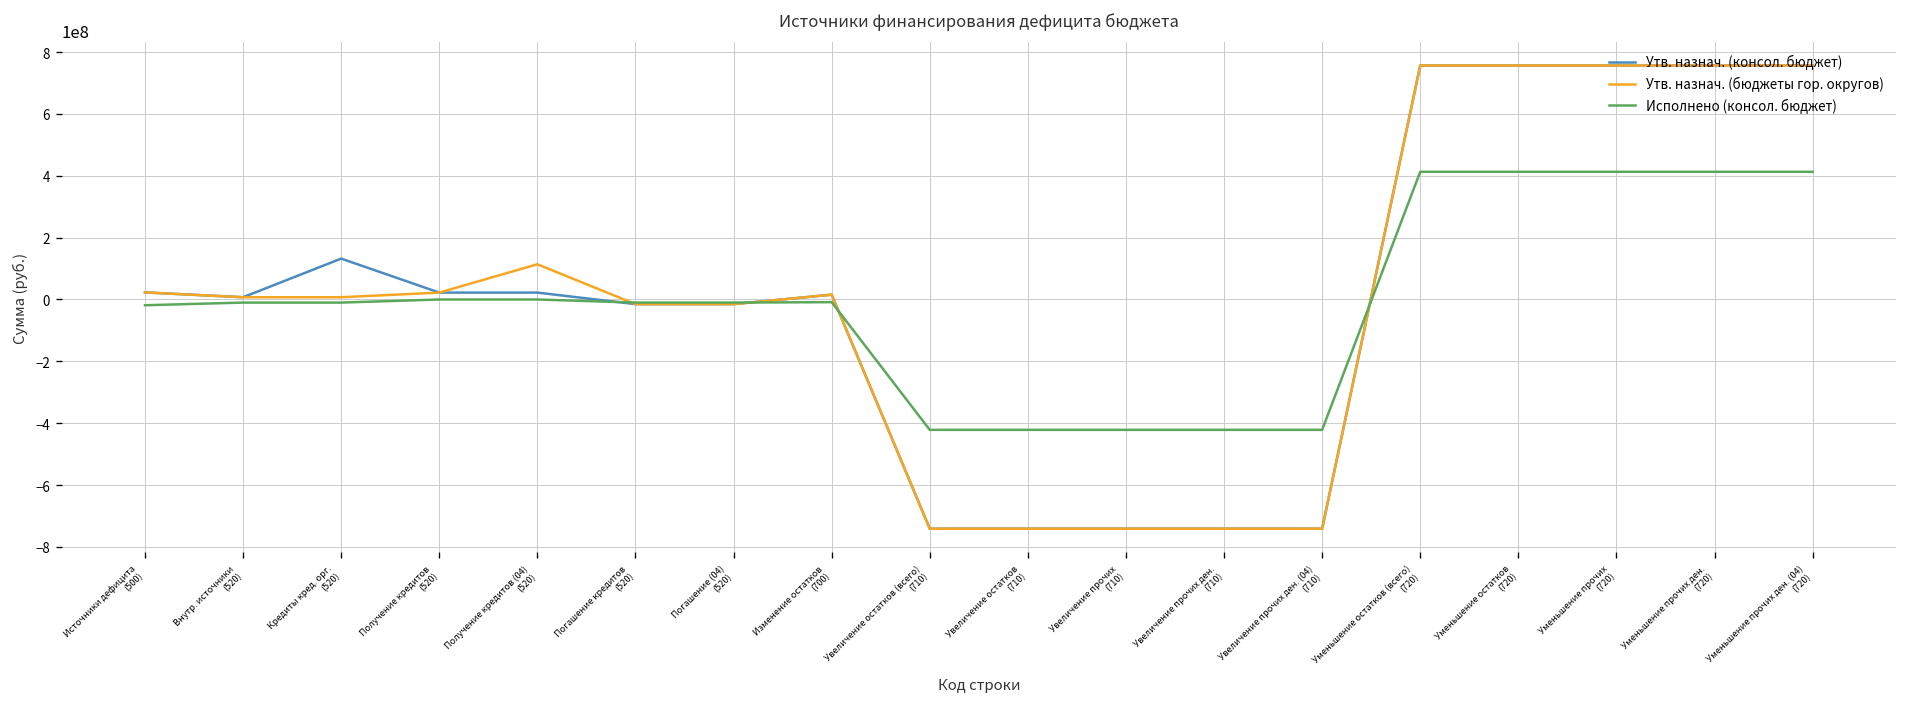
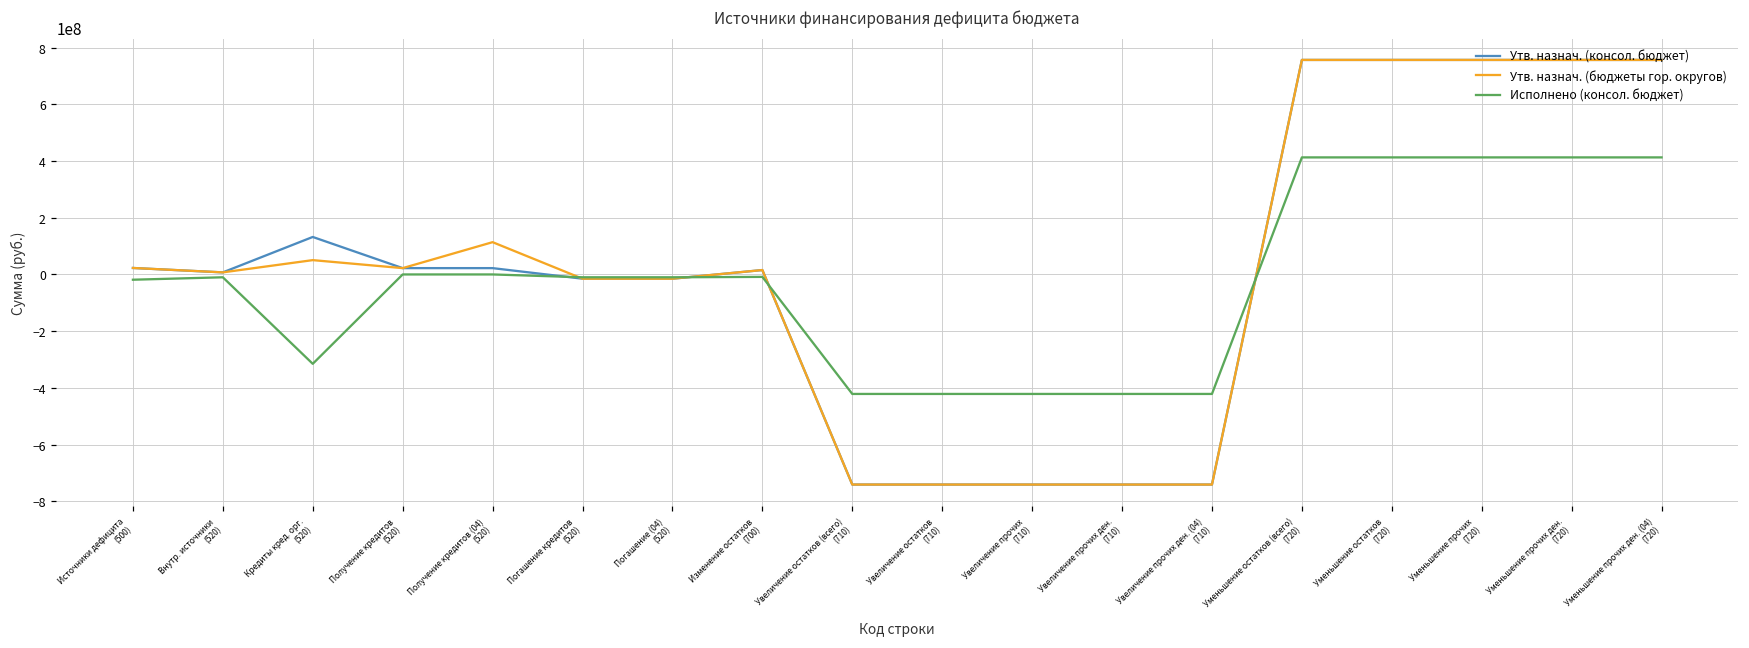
  {
    "Утв. назнач. (консол. бюджет)": {
      "Кредиты кред. орг. (520)": 130000000,
      "Получение кредитов (04) (520)": 20000000
    },
    "Утв. назнач. (бюджеты гор. округов)": {
-     "Кредиты кред. орг. (520)": 10000000,
+     "Кредиты кред. орг. (520)": 50000000,
      "Получение кредитов (04) (520)": 110000000
    },
    "Исполнено (консол. бюджет)": {
      "Источники дефицита (500)": -20000000,
      "Внутр. источники (520)": -10000000,
-     "Кредиты кред. орг. (520)": -10000000,
+     "Кредиты кред. орг. (520)": -320000000,
      "Получение кредитов (520)": 0,
      "Получение кредитов (04) (520)": 0,
      "Изменение остатков (700)": -10000000,
      "Увеличение остатков (всего) (710)": -420000000,
      "Увеличение остатков (710)": -420000000,
      "Увеличение прочих (710)": -420000000,
      "Увеличение прочих ден. (710)": -420000000,
      "Увеличение прочих ден. (04) (710)": -420000000,
      "Уменьшение остатков (всего) (720)": 410000000,
      "Уменьшение остатков (720)": 410000000,
      "Уменьшение прочих (720)": 410000000,
      "Уменьшение прочих ден. (720)": 410000000,
      "Уменьшение прочих ден. (04) (720)": 410000000
    }
  }
